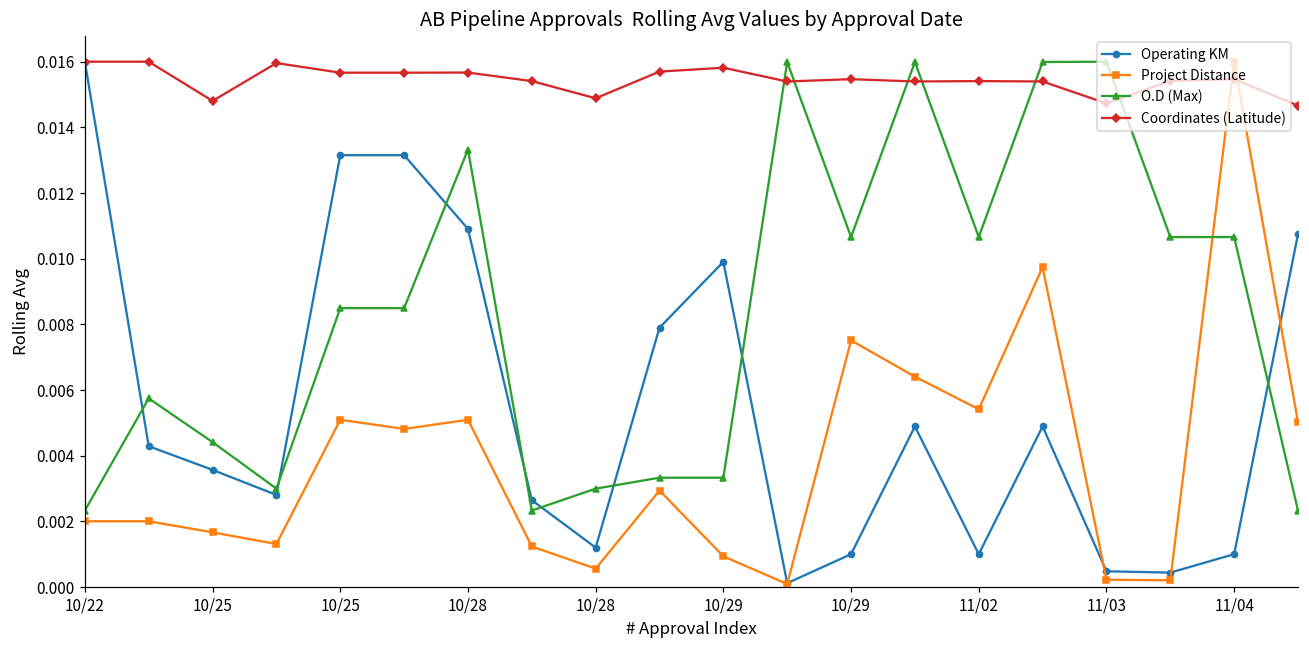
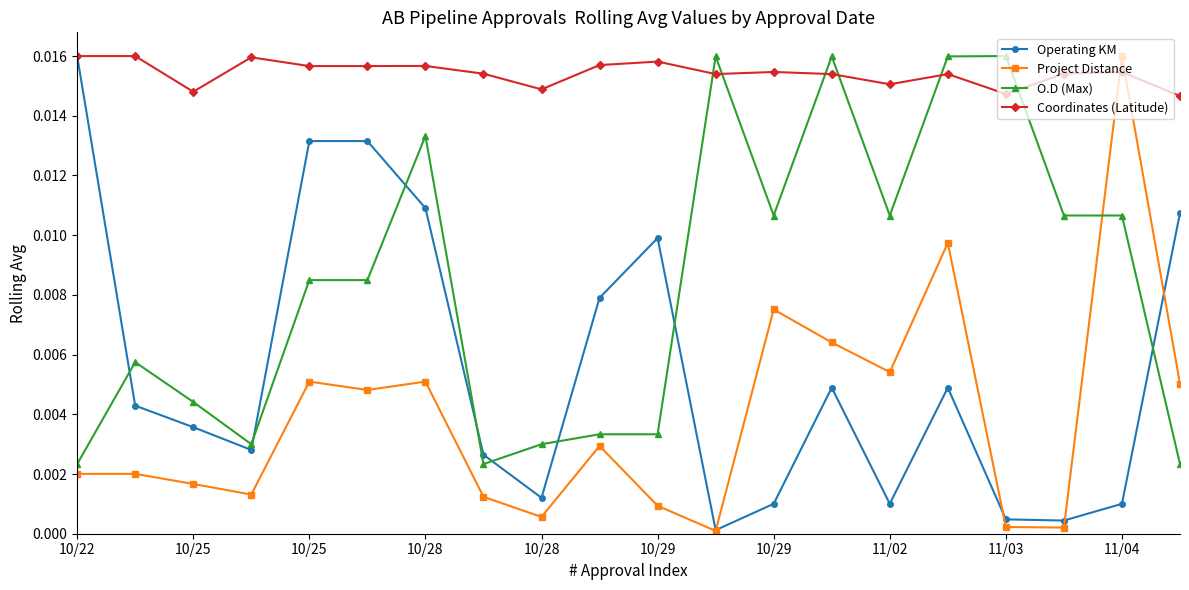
  {
    "Operating KM": {
      "11/02": 0.0010
    },
    "Project Distance": {
      "11/02": 0.0054
    },
    "O.D (Max)": {
      "11/02": 0.0107
    },
    "Coordinates (Latitude)": {
-     "11/02": 0.0154
+     "11/02": 0.0151
    }
  }
